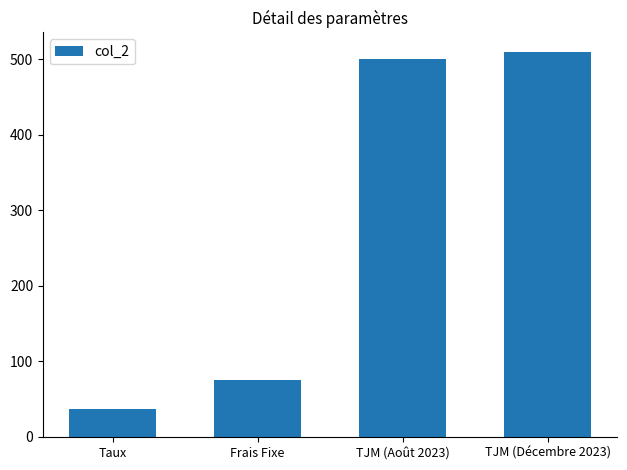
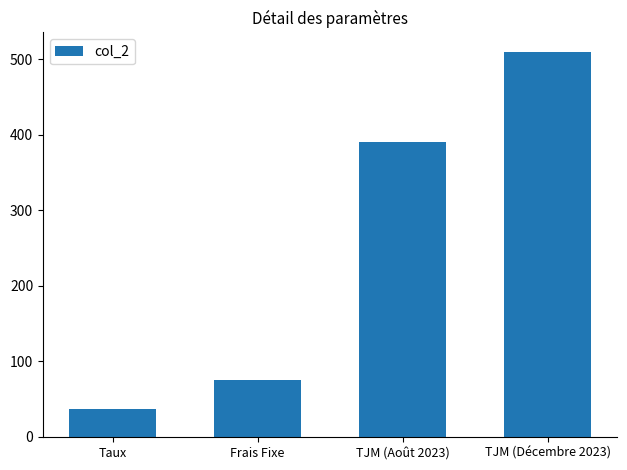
  {
    "Taux": 40,
    "Frais Fixe": 80,
-   "TJM (Août 2023)": 500,
+   "TJM (Août 2023)": 390,
    "TJM (Décembre 2023)": 510
  }
